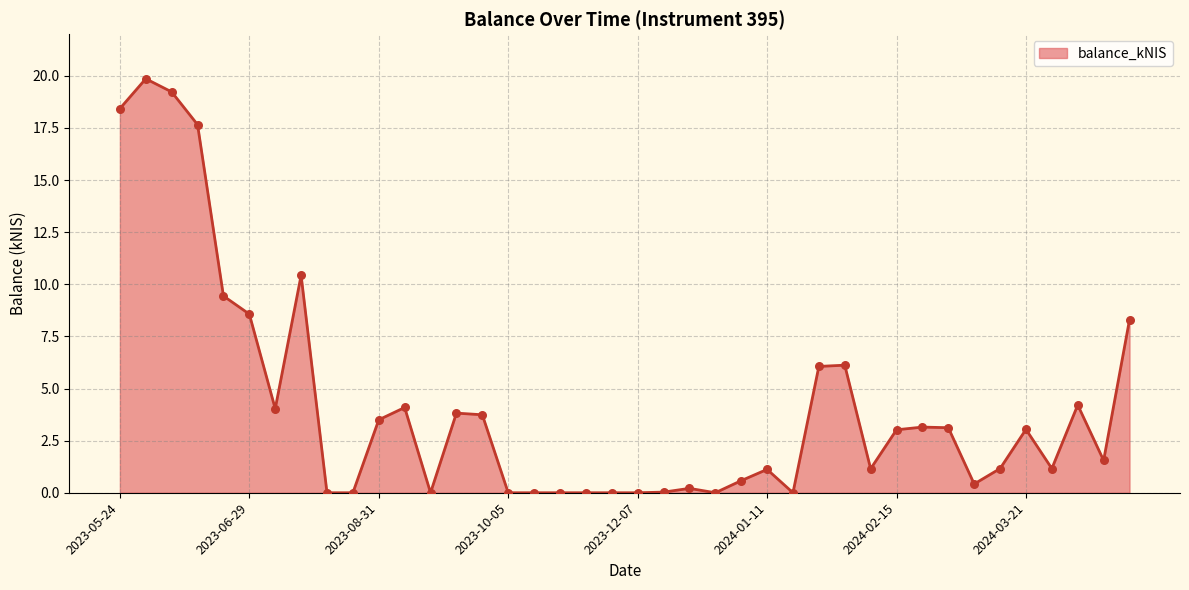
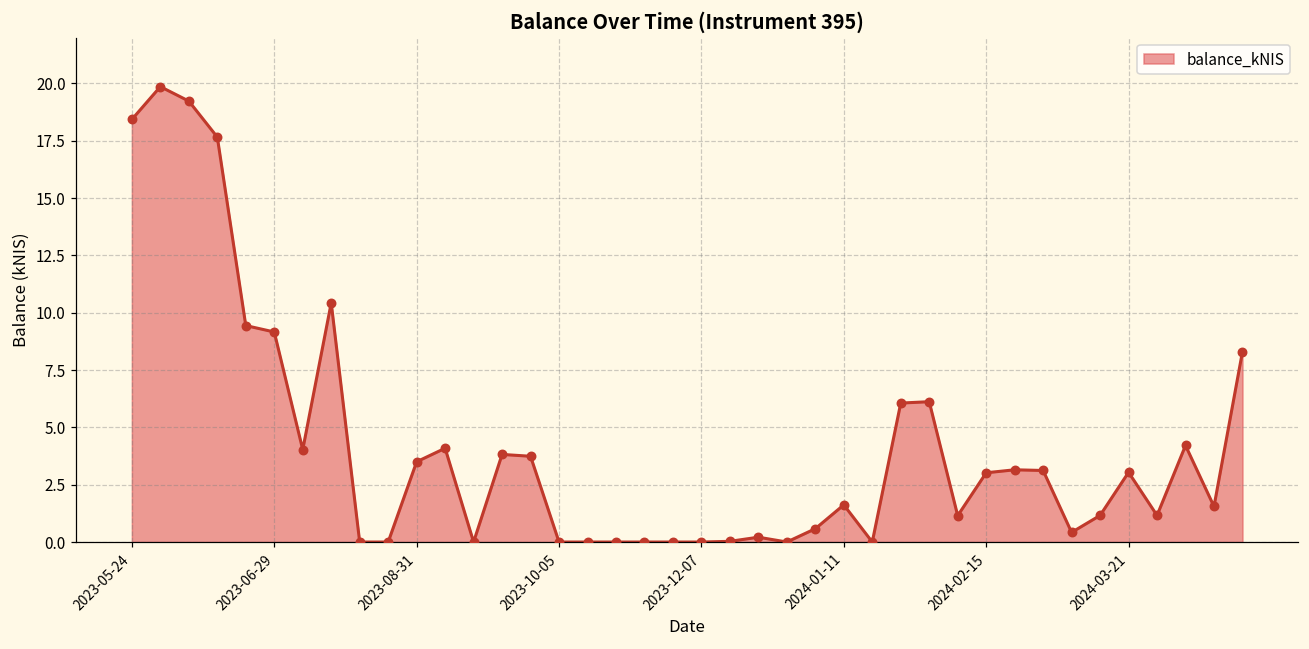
  {
    "2023-05-24": 18.4,
-   "2023-06-29": 8.6,
+   "2023-06-29": 9.2,
    "2023-08-31": 3.5,
    "2023-10-05": 0.0,
    "2023-12-07": 0.0,
-   "2024-01-11": 1.1,
+   "2024-01-11": 1.6,
    "2024-02-15": 3.0,
    "2024-03-21": 3.0
  }
